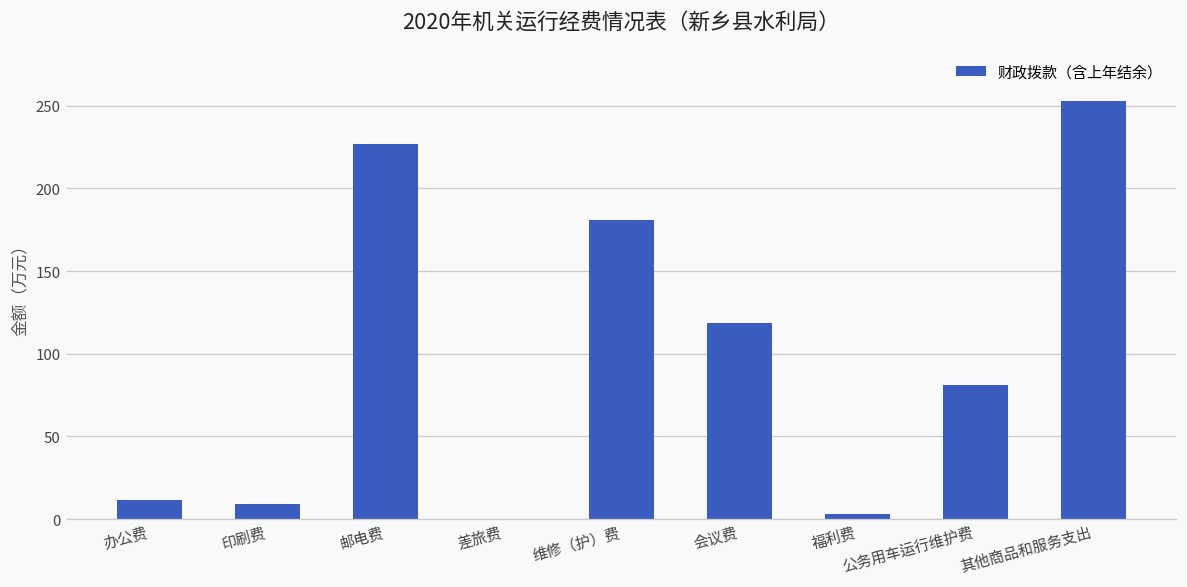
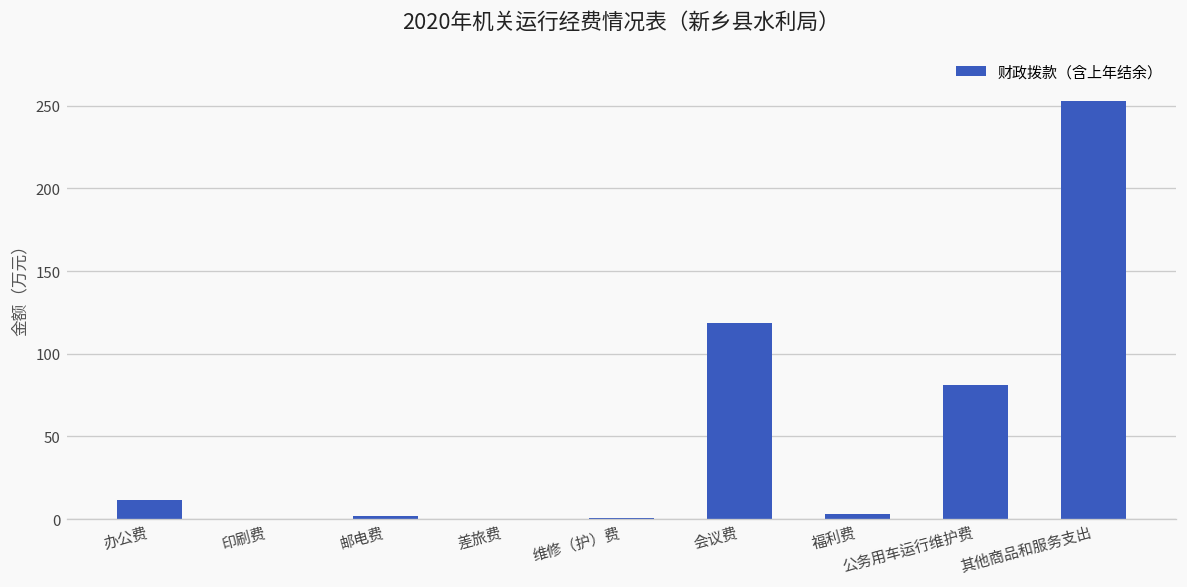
  {
    "办公费": 11,
-   "印刷费": 9,
-   "邮电费": 227,
-   "维修（护）费": 181,
+   "印刷费": 0,
+   "邮电费": 2,
+   "维修（护）费": 0,
    "会议费": 118,
    "福利费": 3,
    "公务用车运行维护费": 81,
    "其他商品和服务支出": 253
  }
